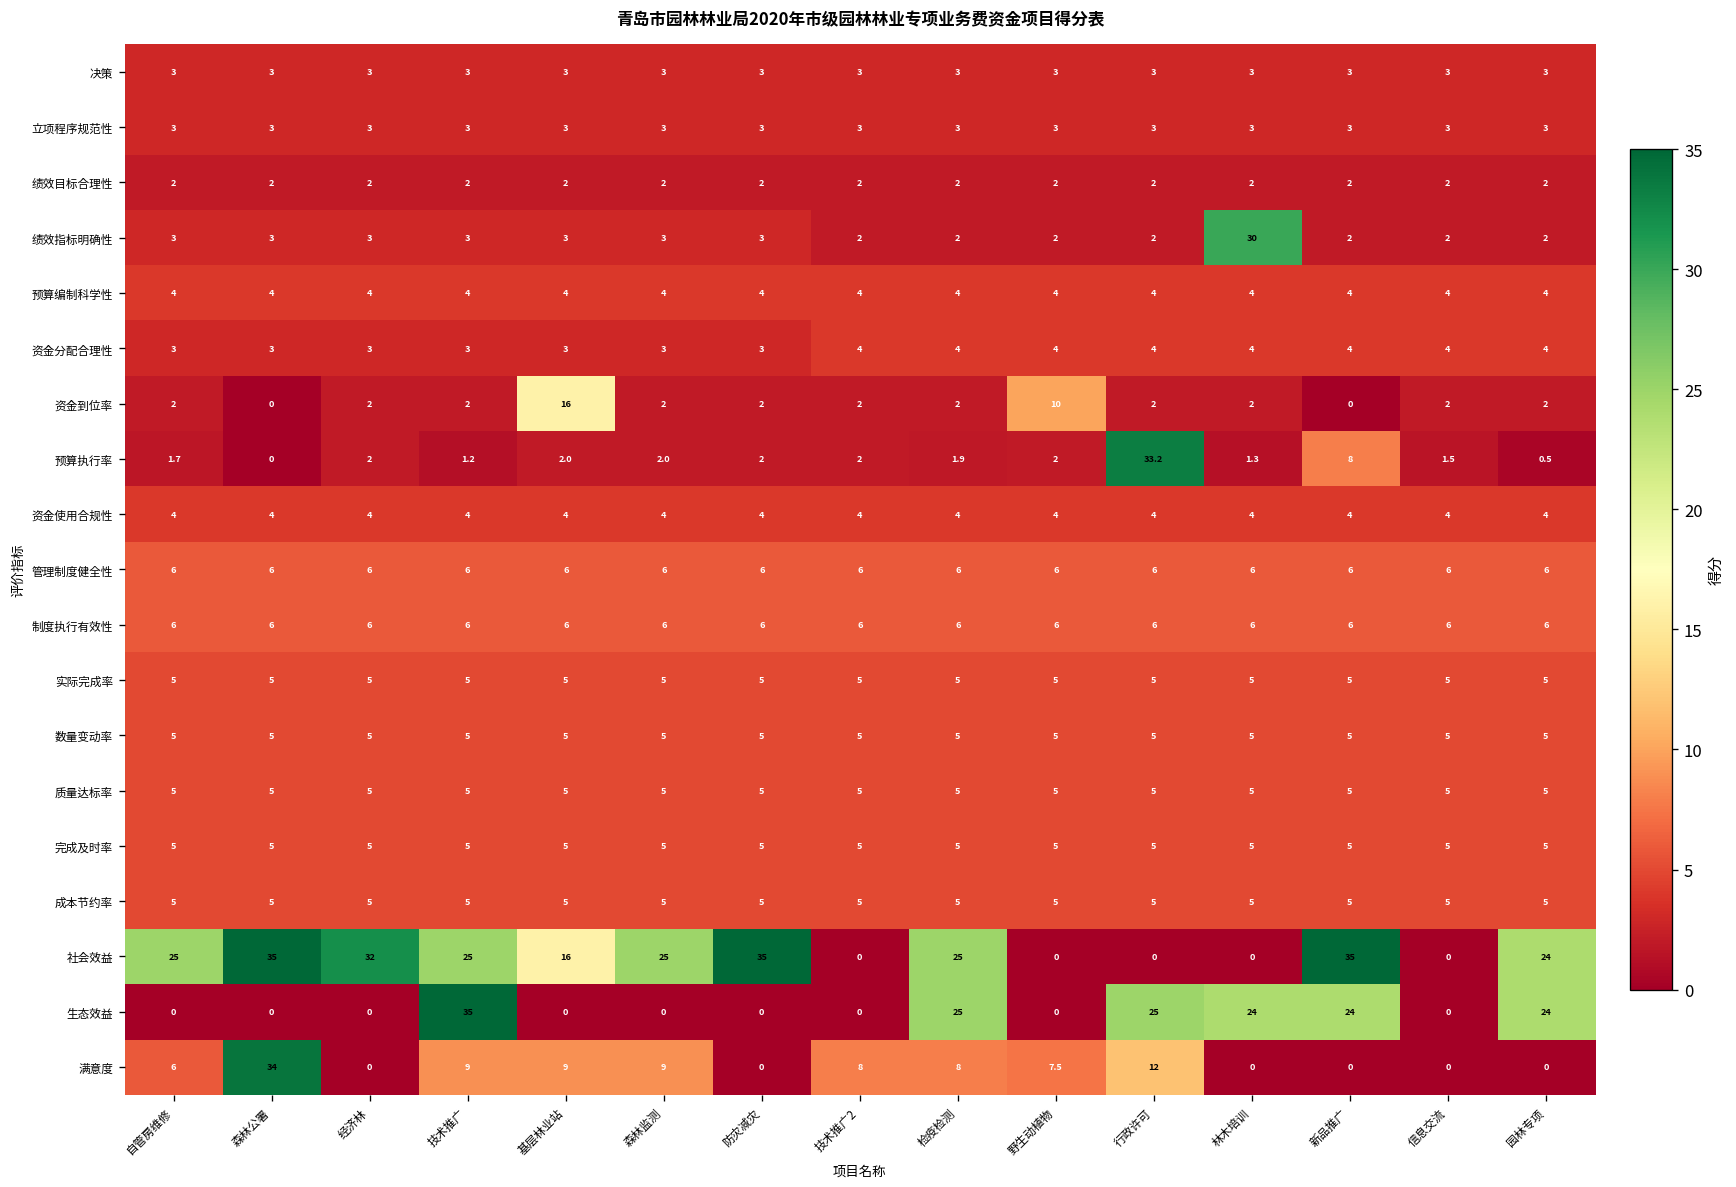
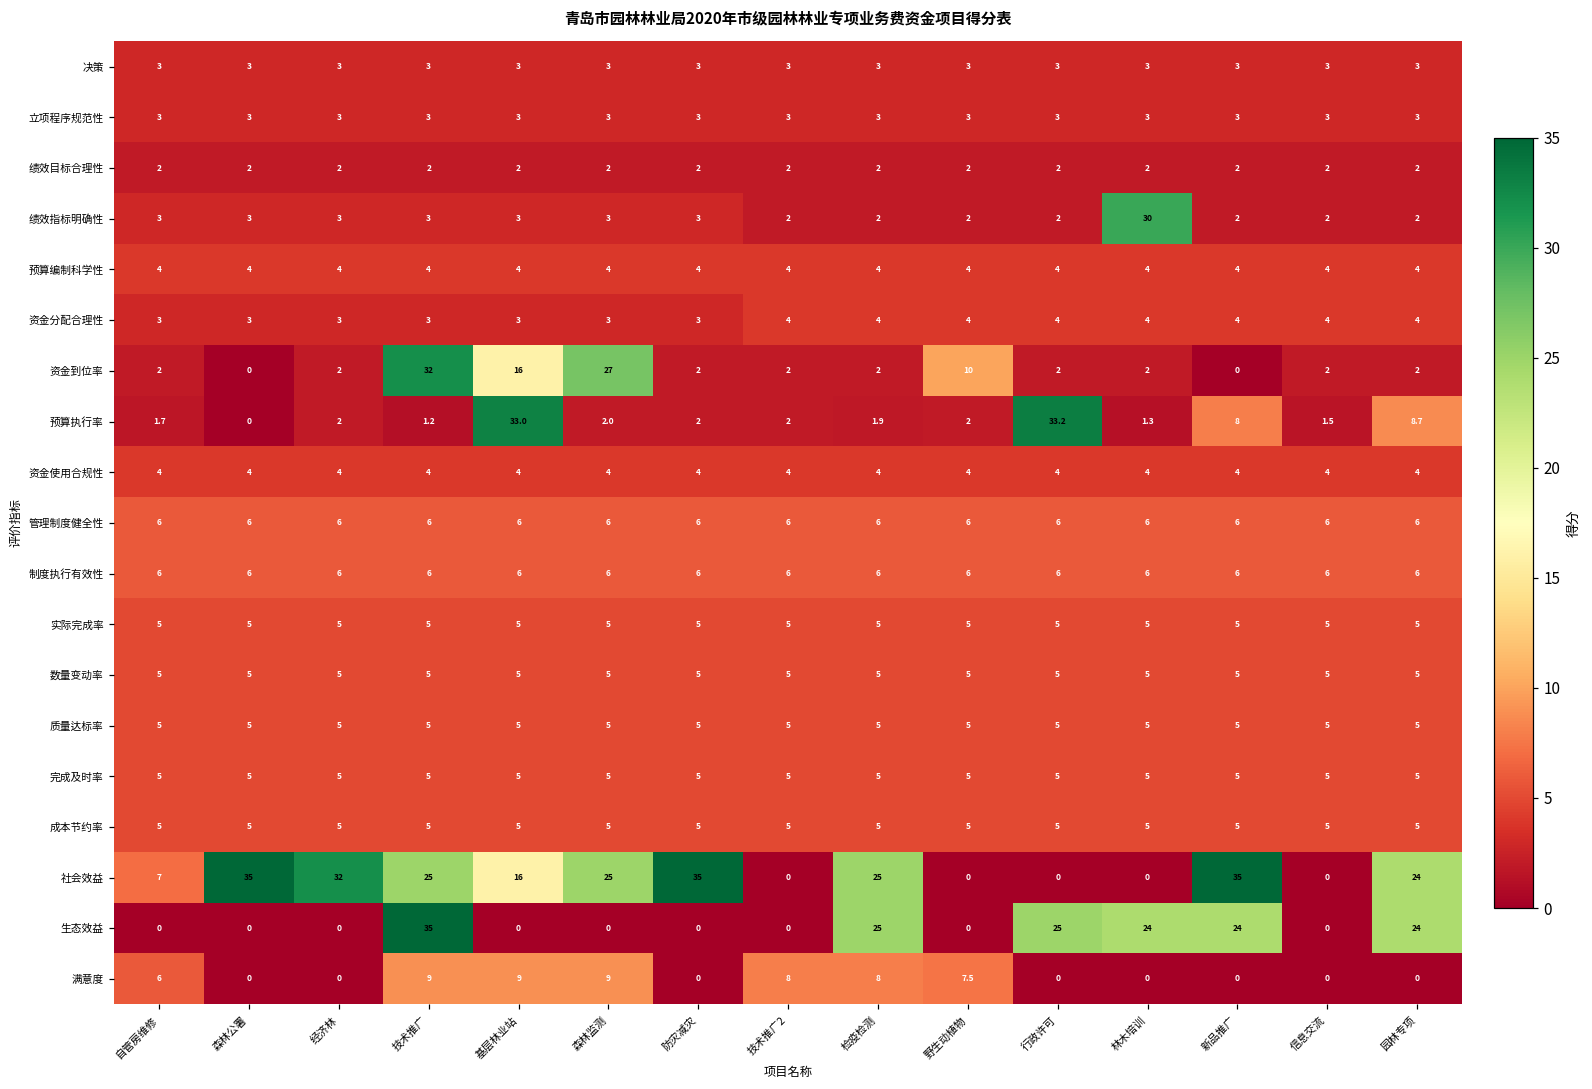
  {
    "资金到位率": {
      "自管房维修": 2,
      "森林公署": 0,
      "经济林": 2,
-     "技术推广": 2,
+     "技术推广": 32,
      "基层林业站": 16,
-     "森林监测": 2,
+     "森林监测": 27,
      "防灾减灾": 2,
      "技术推广2": 2,
      "检疫检测": 2,
      "野生动植物": 10,
      "行政许可": 2,
      "林木培训": 2,
      "新品推广": 0,
      "信息交流": 2,
      "园林专项": 2
    },
    "预算执行率": {
      "自管房维修": 1.7,
      "森林公署": 0,
      "经济林": 2,
      "技术推广": 1.2,
-     "基层林业站": 2.0,
+     "基层林业站": 33.0,
      "森林监测": 2.0,
      "防灾减灾": 2,
      "技术推广2": 2,
      "检疫检测": 1.9,
      "野生动植物": 2,
      "行政许可": 33.2,
      "林木培训": 1.3,
      "新品推广": 8,
      "信息交流": 1.5,
-     "园林专项": 0.5
+     "园林专项": 8.7
    },
    "社会效益": {
-     "自管房维修": 25,
+     "自管房维修": 7,
      "森林公署": 35,
      "经济林": 32,
      "技术推广": 25,
      "基层林业站": 16,
      "森林监测": 25,
      "防灾减灾": 35,
      "技术推广2": 0,
      "检疫检测": 25,
      "野生动植物": 0,
      "行政许可": 0,
      "林木培训": 0,
      "新品推广": 35,
      "信息交流": 0,
      "园林专项": 24
    },
    "满意度": {
      "自管房维修": 6,
-     "森林公署": 34,
+     "森林公署": 0,
      "经济林": 0,
      "技术推广": 9,
      "基层林业站": 9,
      "森林监测": 9,
      "防灾减灾": 0,
      "技术推广2": 8,
      "检疫检测": 8,
      "野生动植物": 7.5,
-     "行政许可": 12,
+     "行政许可": 0,
      "林木培训": 0,
      "新品推广": 0,
      "信息交流": 0,
      "园林专项": 0
    }
  }
